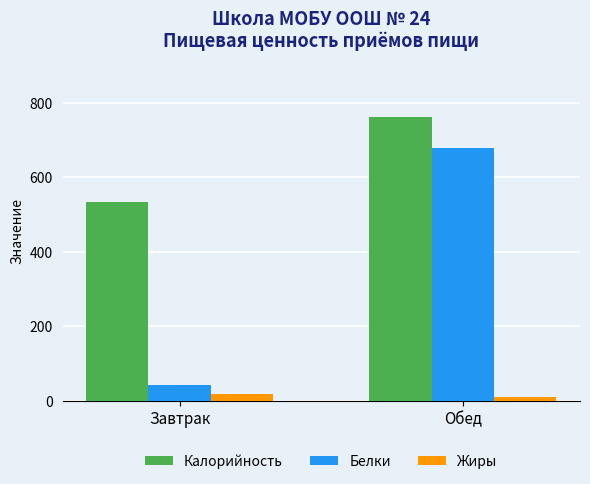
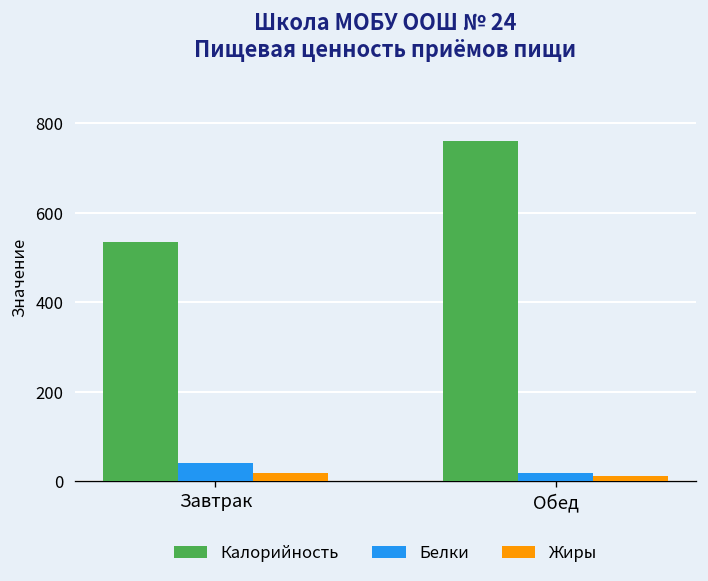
  {
    "Калорийность": {
      "Завтрак": 530,
      "Обед": 760
    },
    "Белки": {
      "Завтрак": 40,
-     "Обед": 680
+     "Обед": 20
    },
    "Жиры": {
      "Завтрак": 20,
      "Обед": 10
    }
  }
